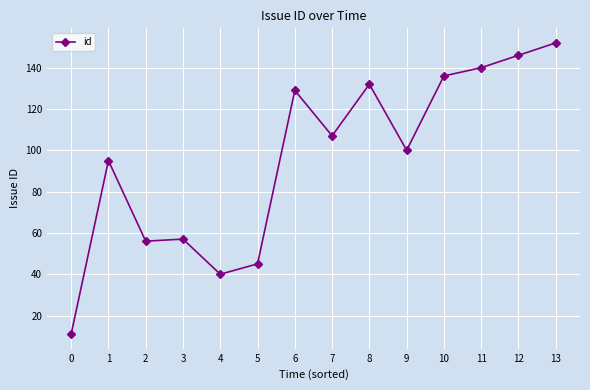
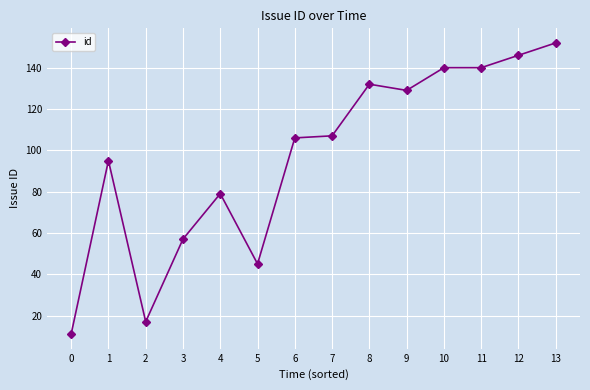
  {
    "0": 11,
    "1": 95,
-   "2": 56,
+   "2": 17,
    "3": 57,
-   "4": 40,
+   "4": 79,
    "5": 45,
-   "6": 129,
+   "6": 106,
    "7": 107,
    "8": 132,
-   "9": 100,
-   "10": 136,
+   "9": 129,
+   "10": 140,
    "11": 140,
    "12": 146,
    "13": 152
  }
